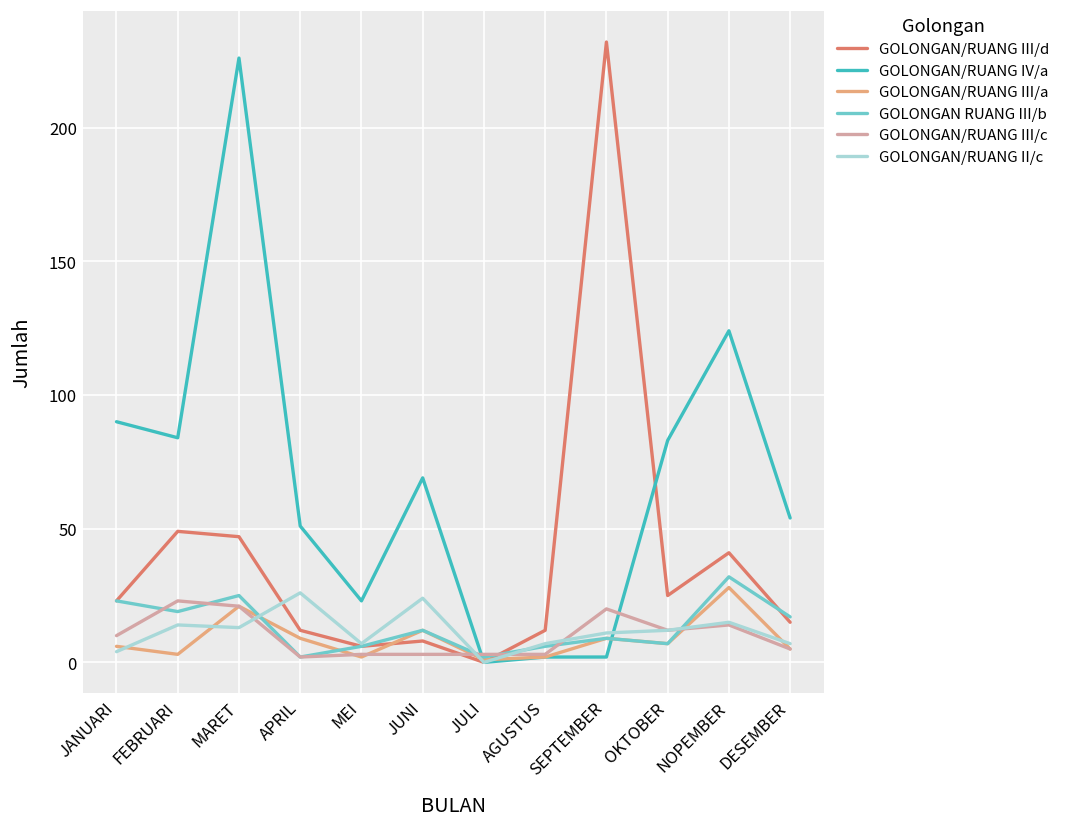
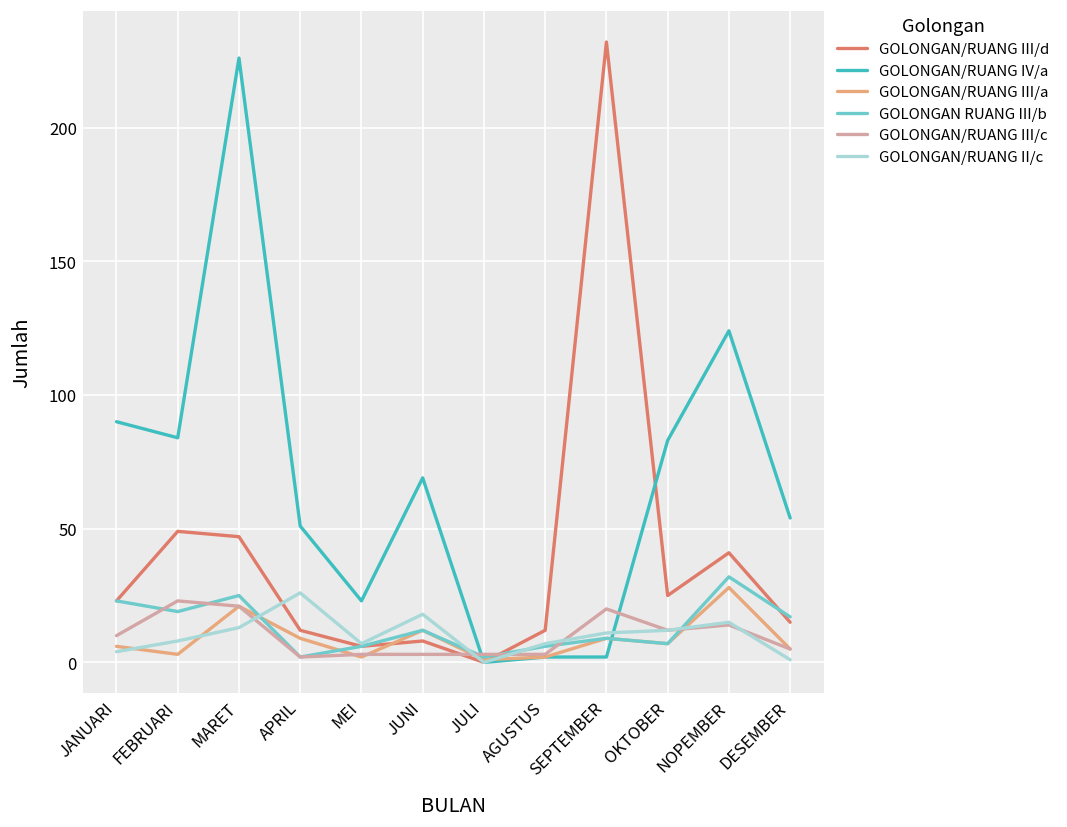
  {
    "GOLONGAN/RUANG II/c": {
      "JANUARI": 4,
-     "FEBRUARI": 14,
+     "FEBRUARI": 8,
      "MARET": 13,
      "APRIL": 26,
-     "JUNI": 24,
+     "JUNI": 18,
      "SEPTEMBER": 11,
-     "DESEMBER": 7
+     "DESEMBER": 1
    }
  }
